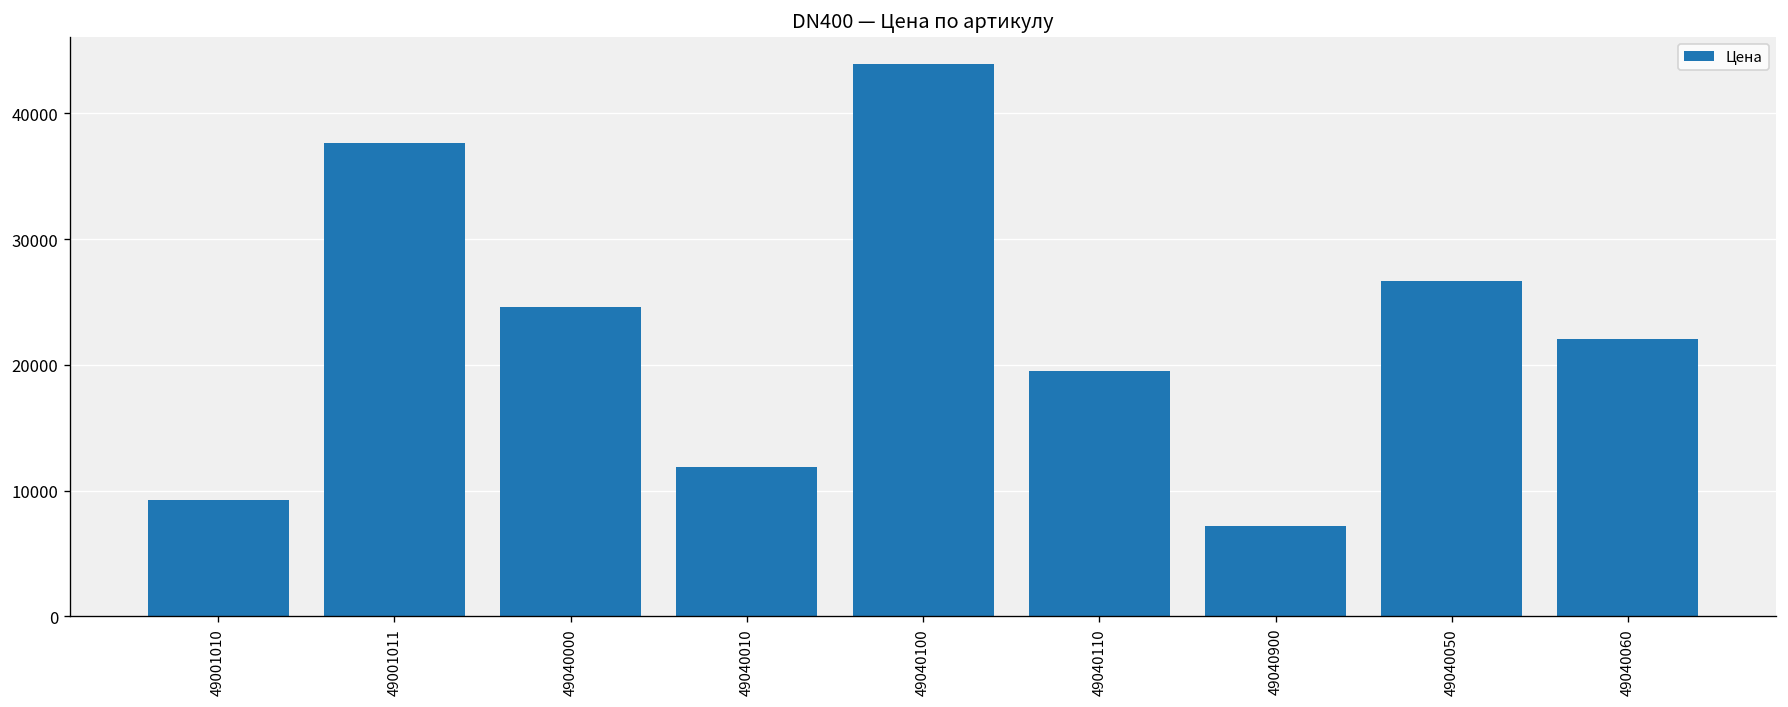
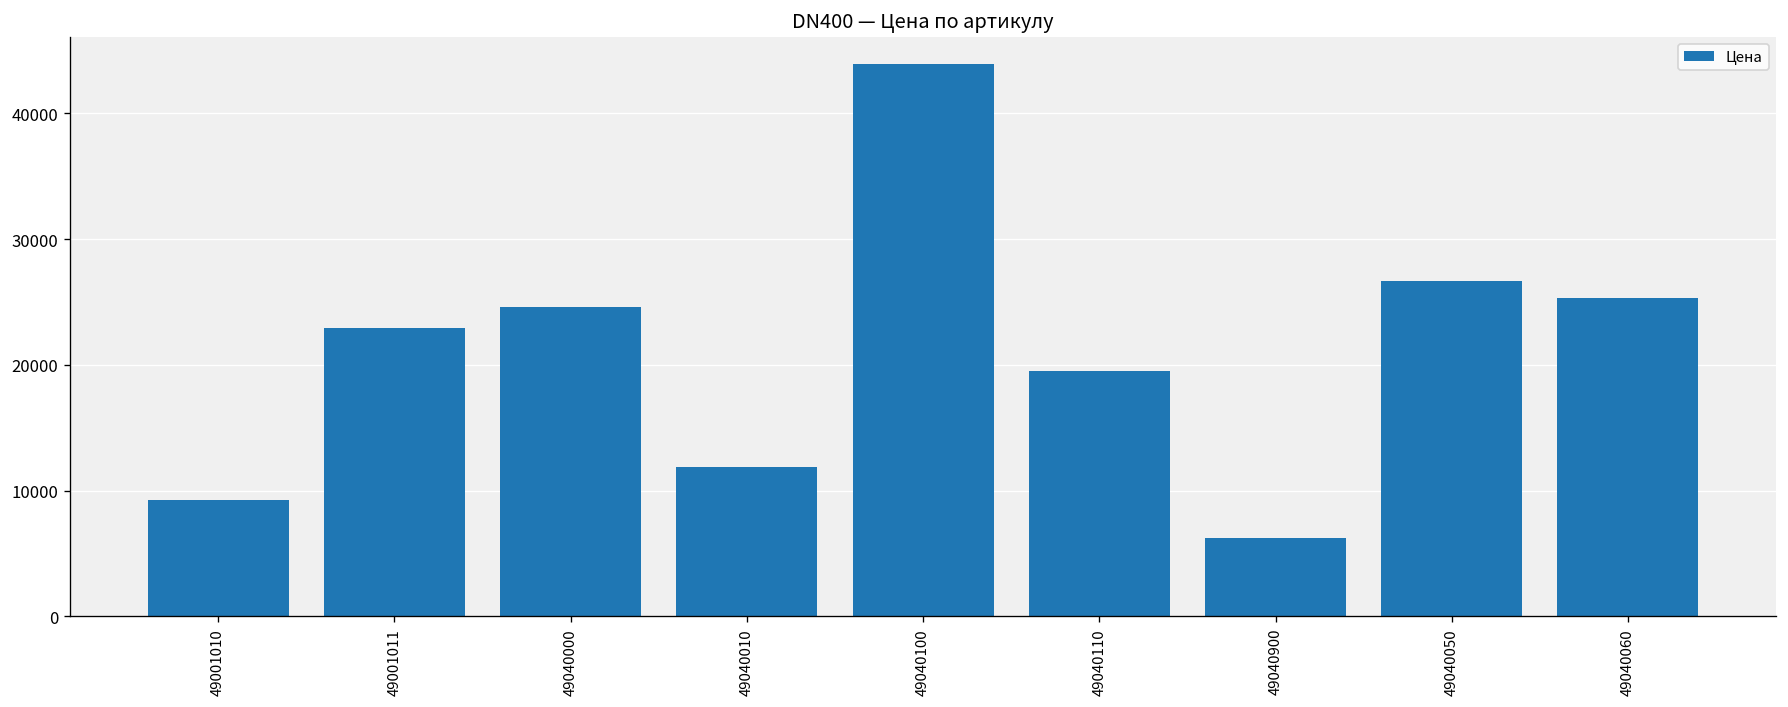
  {
    "49001010": 9200,
-   "49001011": 37600,
+   "49001011": 22900,
    "49040000": 24600,
    "49040010": 11800,
    "49040100": 43900,
    "49040110": 19500,
-   "49040900": 7200,
+   "49040900": 6300,
    "49040050": 26700,
-   "49040060": 22100
+   "49040060": 25300
  }
